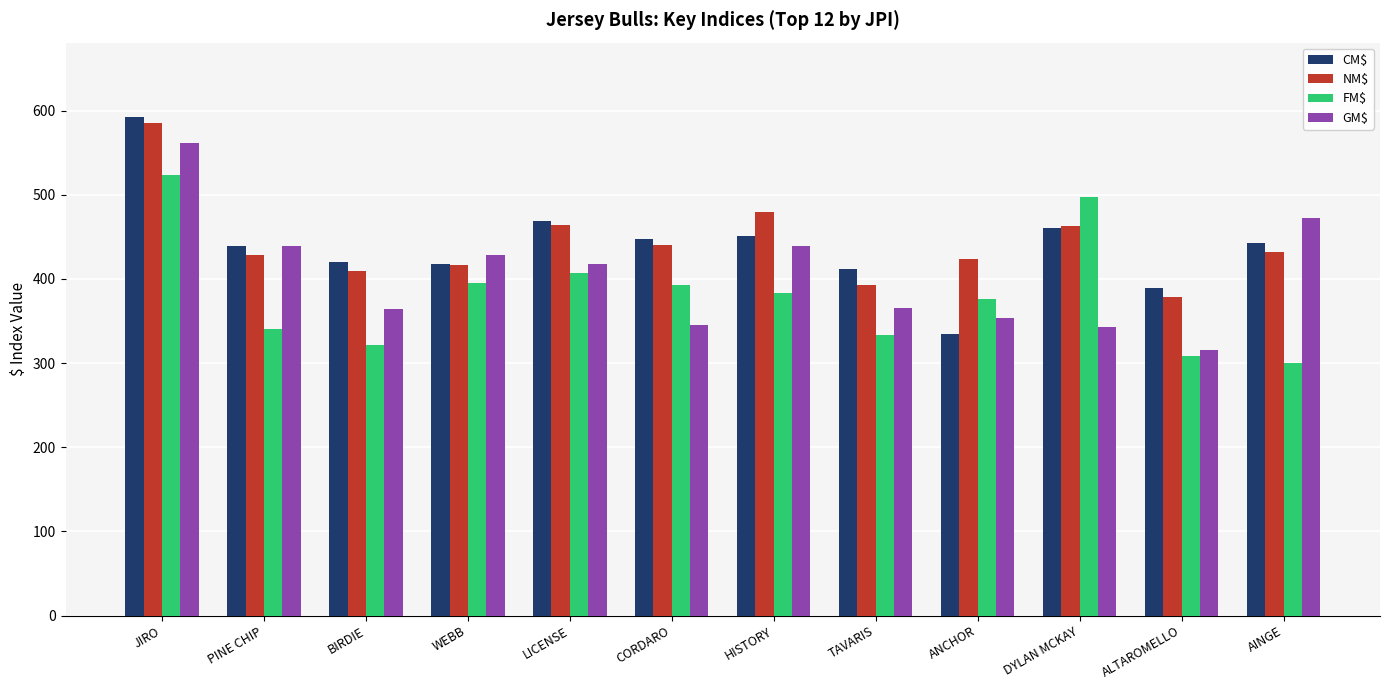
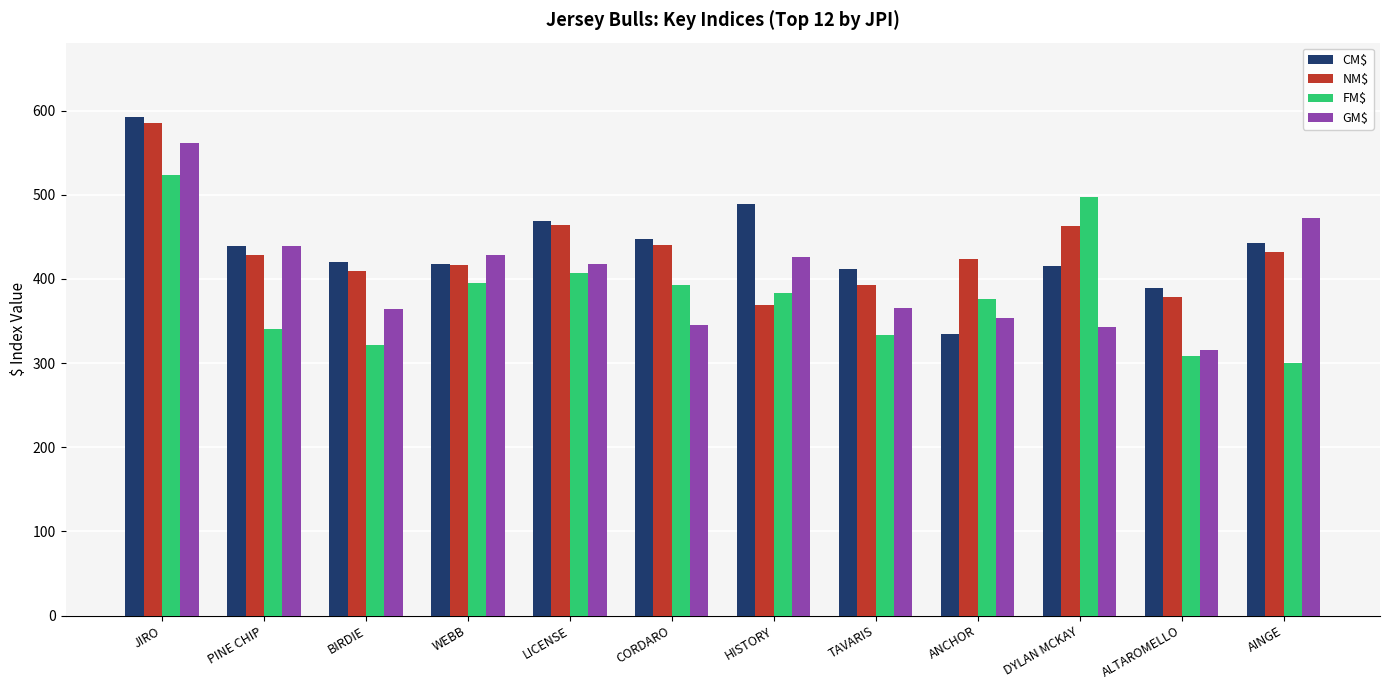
  {
    "CM$": {
      "JIRO": 590,
      "PINE CHIP": 440,
      "BIRDIE": 420,
      "WEBB": 420,
      "LICENSE": 470,
      "CORDARO": 450,
-     "HISTORY": 450,
+     "HISTORY": 490,
      "TAVARIS": 410,
      "ANCHOR": 340,
-     "DYLAN MCKAY": 460,
+     "DYLAN MCKAY": 420,
      "ALTAROMELLO": 390,
      "AINGE": 440
    },
    "NM$": {
      "JIRO": 590,
      "PINE CHIP": 430,
      "BIRDIE": 410,
      "WEBB": 420,
      "LICENSE": 460,
      "CORDARO": 440,
-     "HISTORY": 480,
+     "HISTORY": 370,
      "TAVARIS": 390,
      "ANCHOR": 420,
      "DYLAN MCKAY": 460,
      "ALTAROMELLO": 380,
      "AINGE": 430
    },
    "FM$": {
      "JIRO": 520,
      "PINE CHIP": 340,
      "BIRDIE": 320,
      "WEBB": 400,
      "LICENSE": 410,
      "CORDARO": 390,
      "HISTORY": 380,
      "TAVARIS": 330,
      "ANCHOR": 380,
      "DYLAN MCKAY": 500,
      "ALTAROMELLO": 310,
      "AINGE": 300
    },
    "GM$": {
      "JIRO": 560,
      "PINE CHIP": 440,
      "BIRDIE": 360,
      "WEBB": 430,
      "LICENSE": 420,
      "CORDARO": 350,
-     "HISTORY": 440,
+     "HISTORY": 430,
      "TAVARIS": 370,
      "ANCHOR": 350,
      "DYLAN MCKAY": 340,
      "ALTAROMELLO": 320,
      "AINGE": 470
    }
  }
